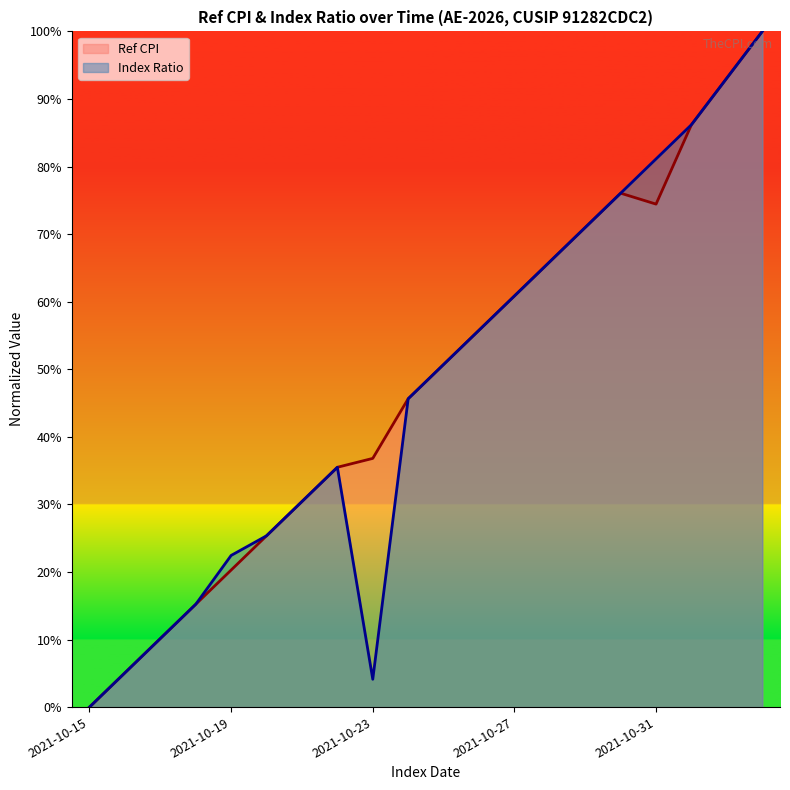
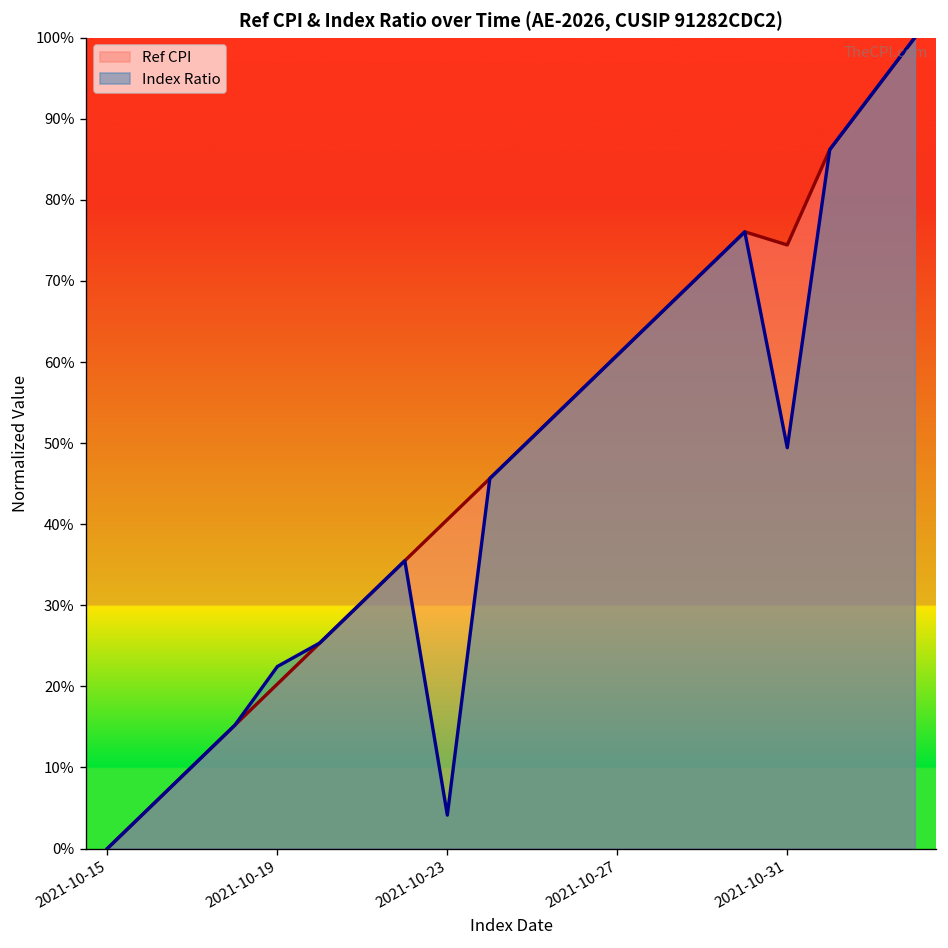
  {
    "Ref CPI": {
      "2021-10-19": "20%",
-     "2021-10-23": "37%",
+     "2021-10-23": "41%",
      "2021-10-31": "74%"
    },
    "Index Ratio": {
      "2021-10-19": "22%",
      "2021-10-23": "4%",
-     "2021-10-31": "81%"
+     "2021-10-31": "49%"
    }
  }
